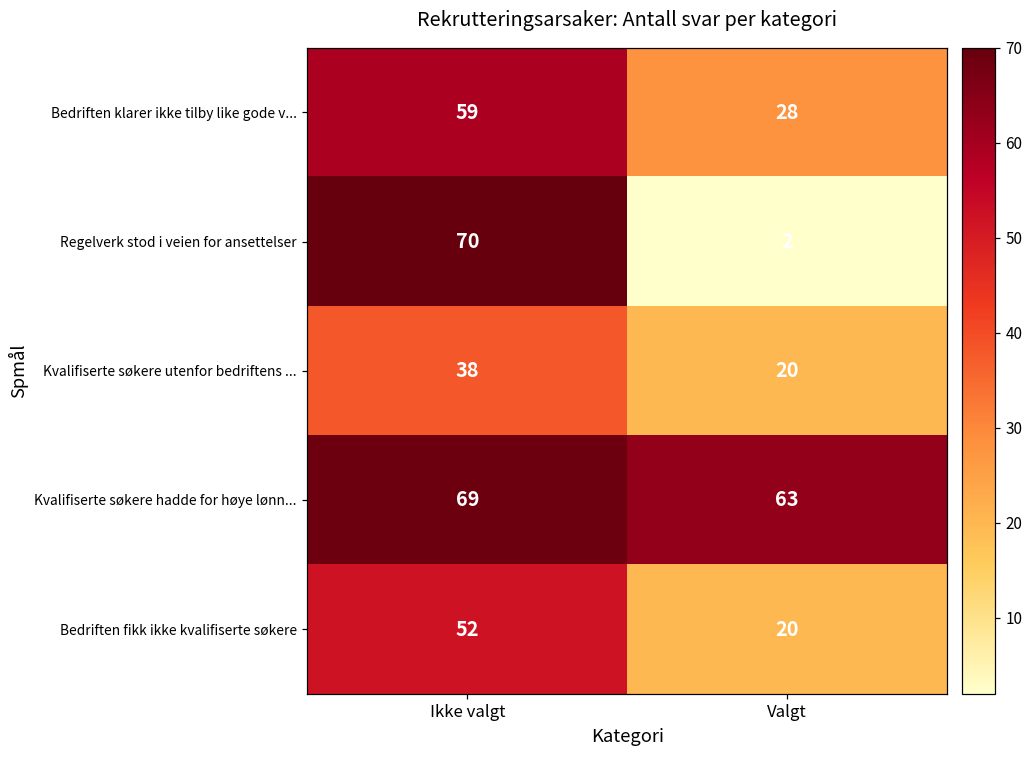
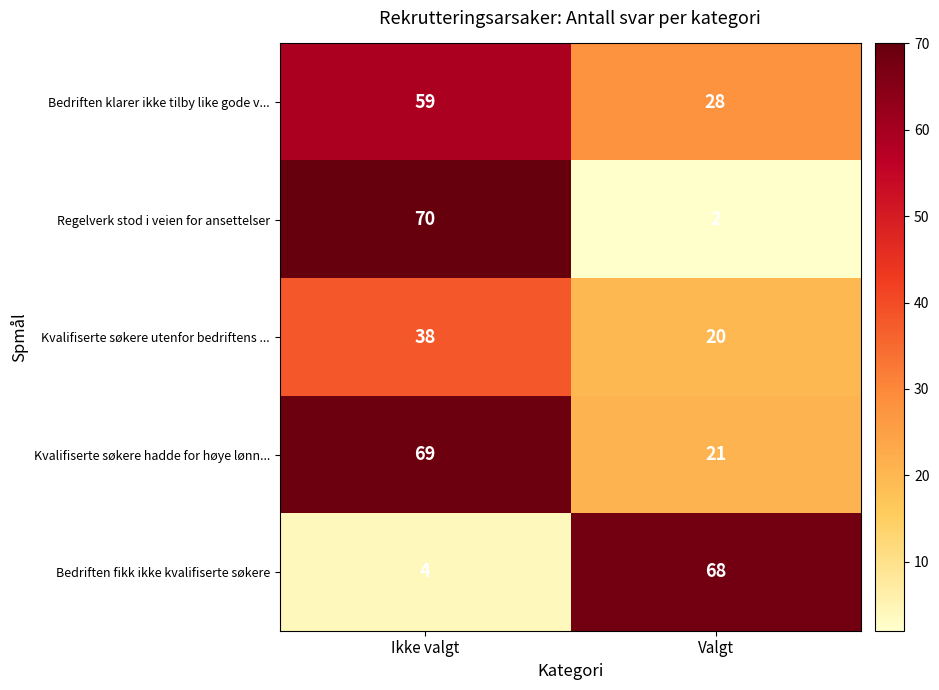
  {
    "Bedriften klarer ikke tilby like gode v...": {
      "Ikke valgt": 59,
      "Valgt": 28
    },
    "Regelverk stod i veien for ansettelser": {
      "Ikke valgt": 70,
      "Valgt": 2
    },
    "Kvalifiserte søkere utenfor bedriftens ...": {
      "Ikke valgt": 38,
      "Valgt": 20
    },
    "Kvalifiserte søkere hadde for høye lønn...": {
      "Ikke valgt": 69,
-     "Valgt": 63
+     "Valgt": 21
    },
    "Bedriften fikk ikke kvalifiserte søkere": {
-     "Ikke valgt": 52,
-     "Valgt": 20
+     "Ikke valgt": 4,
+     "Valgt": 68
    }
  }
